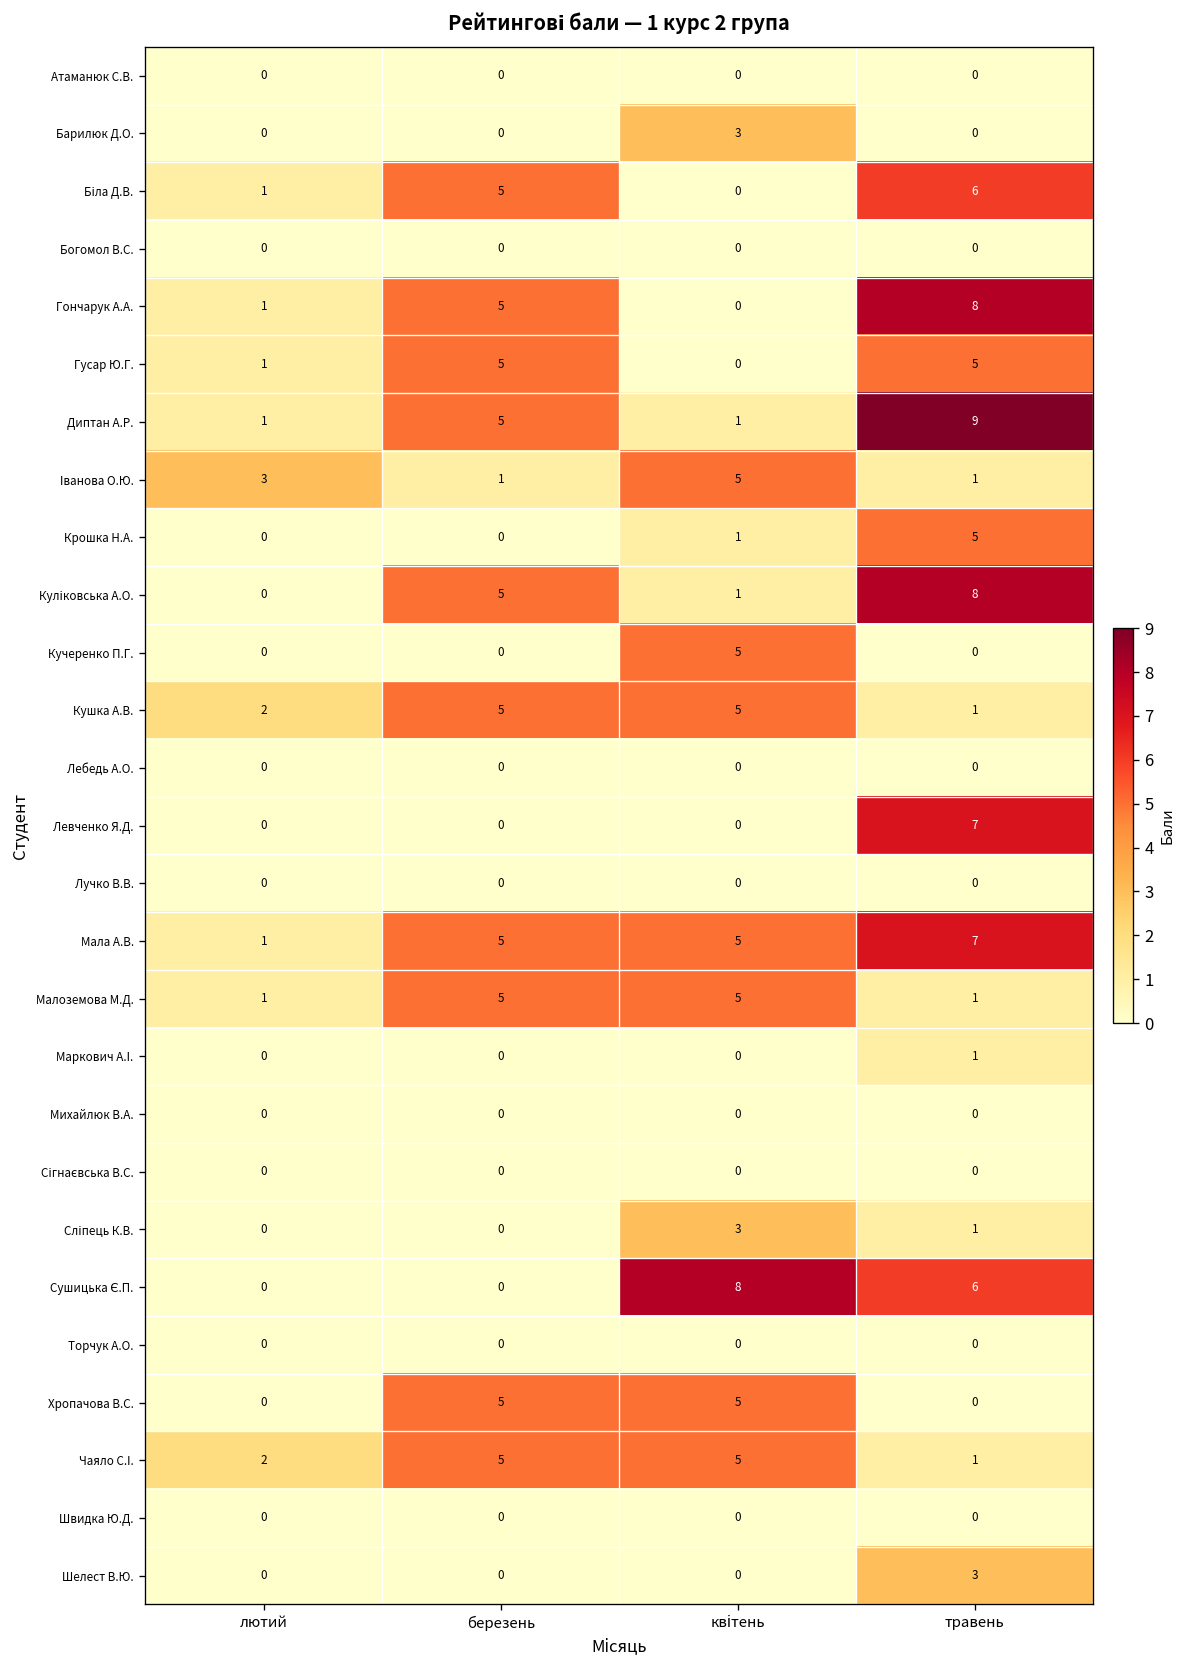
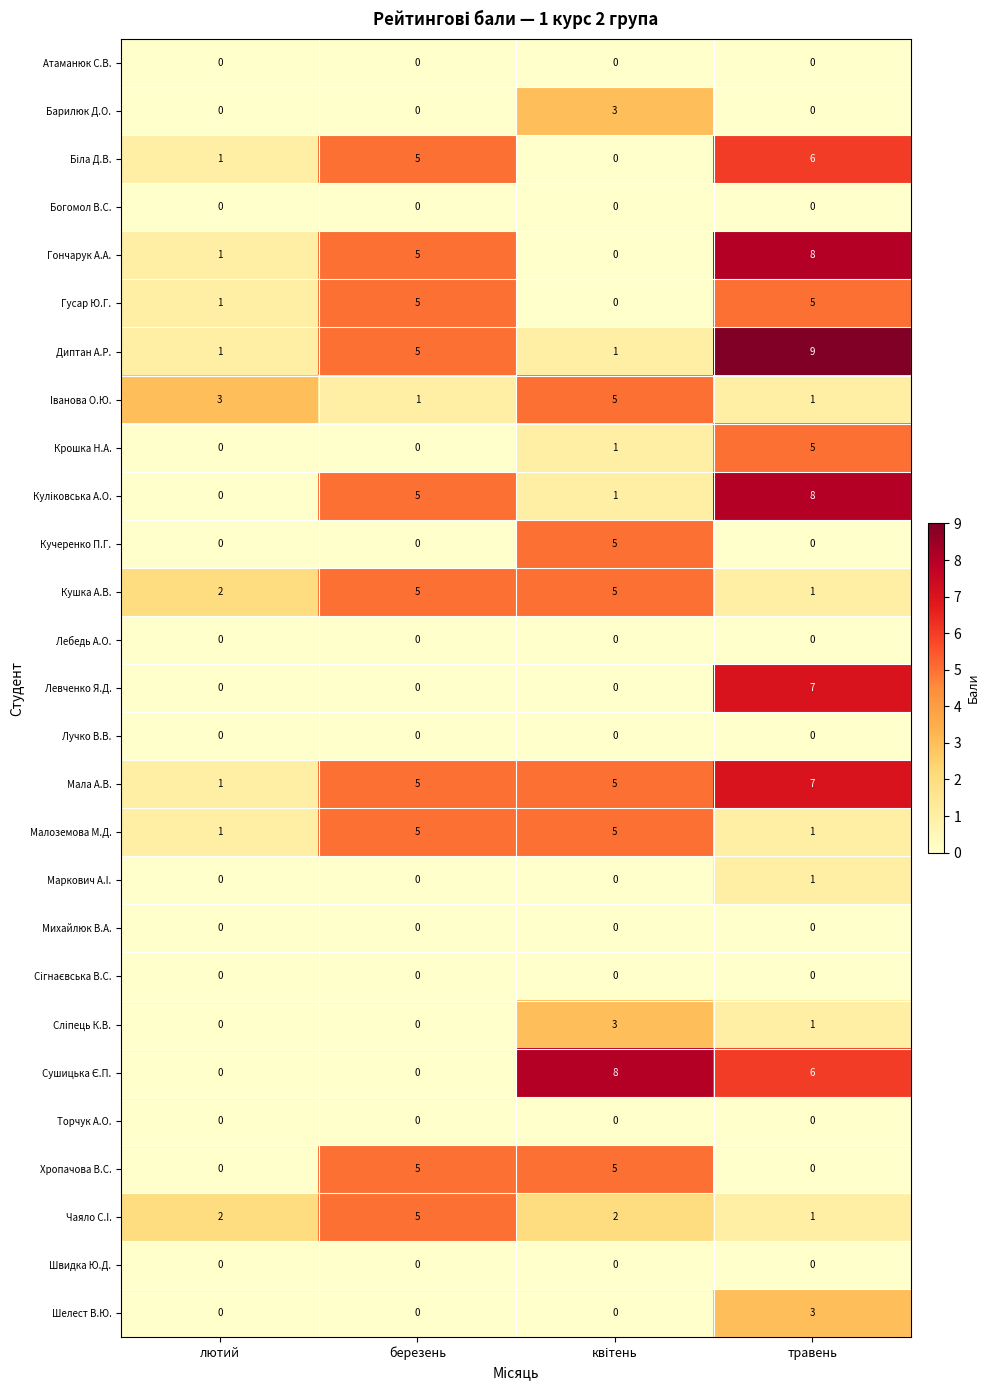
  {
    "Атаманюк С.В.": {
      "лютий": 0,
      "березень": 0,
      "квітень": 0,
      "травень": 0
    },
    "Барилюк Д.О.": {
      "лютий": 0,
      "березень": 0,
      "квітень": 3,
      "травень": 0
    },
    "Біла Д.В.": {
      "лютий": 1,
      "березень": 5,
      "квітень": 0,
      "травень": 6
    },
    "Богомол В.С.": {
      "лютий": 0,
      "березень": 0,
      "квітень": 0,
      "травень": 0
    },
    "Гончарук А.А.": {
      "лютий": 1,
      "березень": 5,
      "квітень": 0,
      "травень": 8
    },
    "Гусар Ю.Г.": {
      "лютий": 1,
      "березень": 5,
      "квітень": 0,
      "травень": 5
    },
    "Диптан А.Р.": {
      "лютий": 1,
      "березень": 5,
      "квітень": 1,
      "травень": 9
    },
    "Іванова О.Ю.": {
      "лютий": 3,
      "березень": 1,
      "квітень": 5,
      "травень": 1
    },
    "Крошка Н.А.": {
      "лютий": 0,
      "березень": 0,
      "квітень": 1,
      "травень": 5
    },
    "Куліковська А.О.": {
      "лютий": 0,
      "березень": 5,
      "квітень": 1,
      "травень": 8
    },
    "Кучеренко П.Г.": {
      "лютий": 0,
      "березень": 0,
      "квітень": 5,
      "травень": 0
    },
    "Кушка А.В.": {
      "лютий": 2,
      "березень": 5,
      "квітень": 5,
      "травень": 1
    },
    "Лебедь А.О.": {
      "лютий": 0,
      "березень": 0,
      "квітень": 0,
      "травень": 0
    },
    "Левченко Я.Д.": {
      "лютий": 0,
      "березень": 0,
      "квітень": 0,
      "травень": 7
    },
    "Лучко В.В.": {
      "лютий": 0,
      "березень": 0,
      "квітень": 0,
      "травень": 0
    },
    "Мала А.В.": {
      "лютий": 1,
      "березень": 5,
      "квітень": 5,
      "травень": 7
    },
    "Малоземова М.Д.": {
      "лютий": 1,
      "березень": 5,
      "квітень": 5,
      "травень": 1
    },
    "Маркович А.І.": {
      "лютий": 0,
      "березень": 0,
      "квітень": 0,
      "травень": 1
    },
    "Михайлюк В.А.": {
      "лютий": 0,
      "березень": 0,
      "квітень": 0,
      "травень": 0
    },
    "Сігнаєвська В.С.": {
      "лютий": 0,
      "березень": 0,
      "квітень": 0,
      "травень": 0
    },
    "Сліпець К.В.": {
      "лютий": 0,
      "березень": 0,
      "квітень": 3,
      "травень": 1
    },
    "Сушицька Є.П.": {
      "лютий": 0,
      "березень": 0,
      "квітень": 8,
      "травень": 6
    },
    "Торчук А.О.": {
      "лютий": 0,
      "березень": 0,
      "квітень": 0,
      "травень": 0
    },
    "Хропачова В.С.": {
      "лютий": 0,
      "березень": 5,
      "квітень": 5,
      "травень": 0
    },
    "Чаяло С.І.": {
      "лютий": 2,
      "березень": 5,
-     "квітень": 5,
+     "квітень": 2,
      "травень": 1
    },
    "Швидка Ю.Д.": {
      "лютий": 0,
      "березень": 0,
      "квітень": 0,
      "травень": 0
    },
    "Шелест В.Ю.": {
      "лютий": 0,
      "березень": 0,
      "квітень": 0,
      "травень": 3
    }
  }
